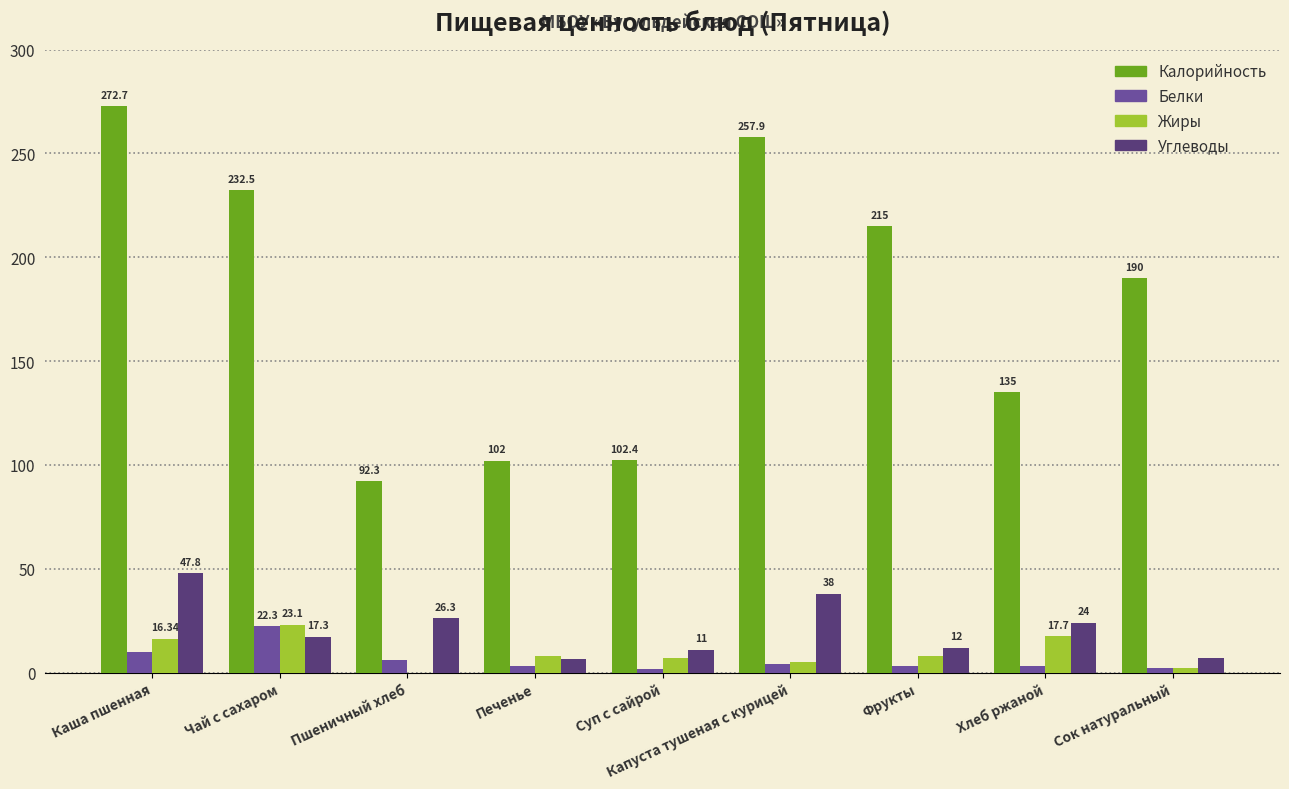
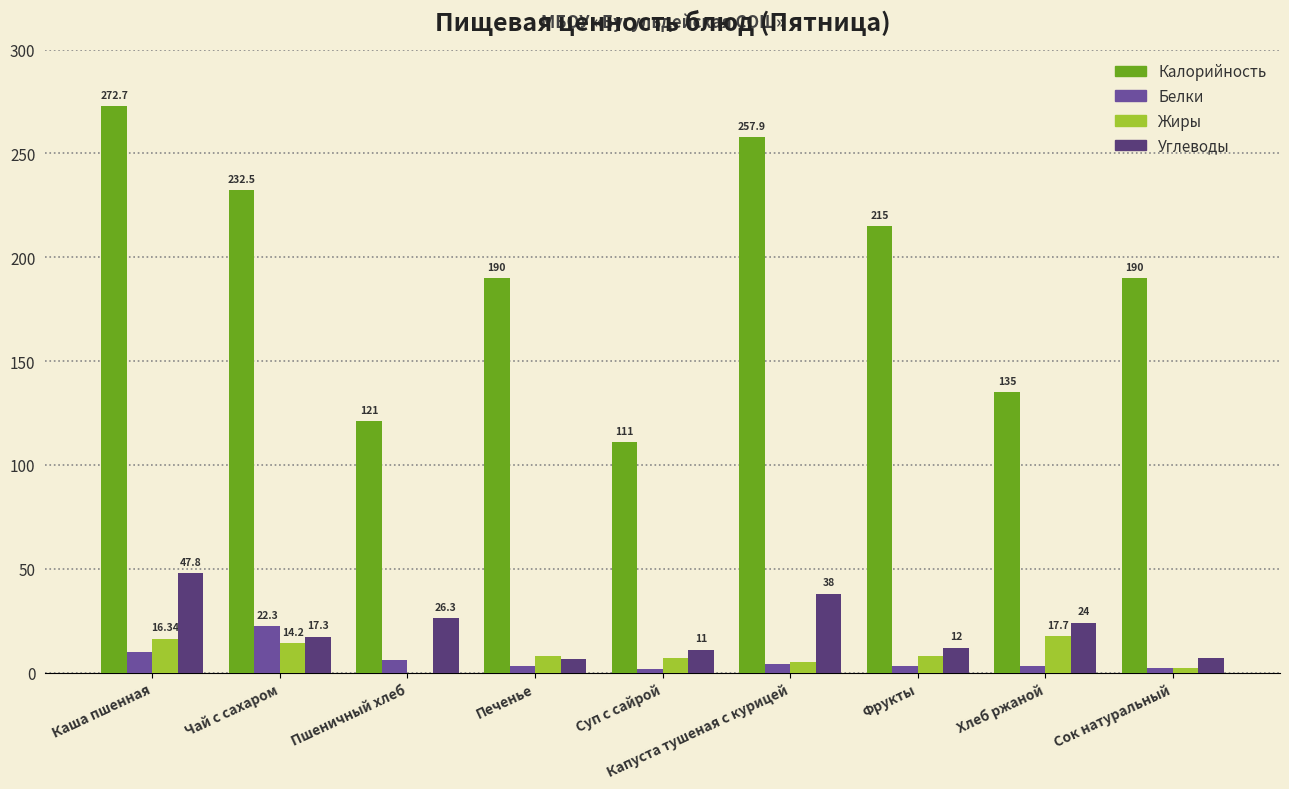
  {
    "Калорийность": {
      "Каша пшенная": 272.7,
      "Чай с сахаром": 232.5,
-     "Пшеничный хлеб": 92.3,
-     "Печенье": 102,
-     "Суп с сайрой": 102.4,
+     "Пшеничный хлеб": 121,
+     "Печенье": 190,
+     "Суп с сайрой": 111,
      "Капуста тушеная с курицей": 257.9,
      "Фрукты": 215,
      "Хлеб ржаной": 135,
      "Сок натуральный": 190
    },
    "Жиры": {
      "Каша пшенная": 16.34,
-     "Чай с сахаром": 23.1,
+     "Чай с сахаром": 14.2,
      "Хлеб ржаной": 17.7
    }
  }
